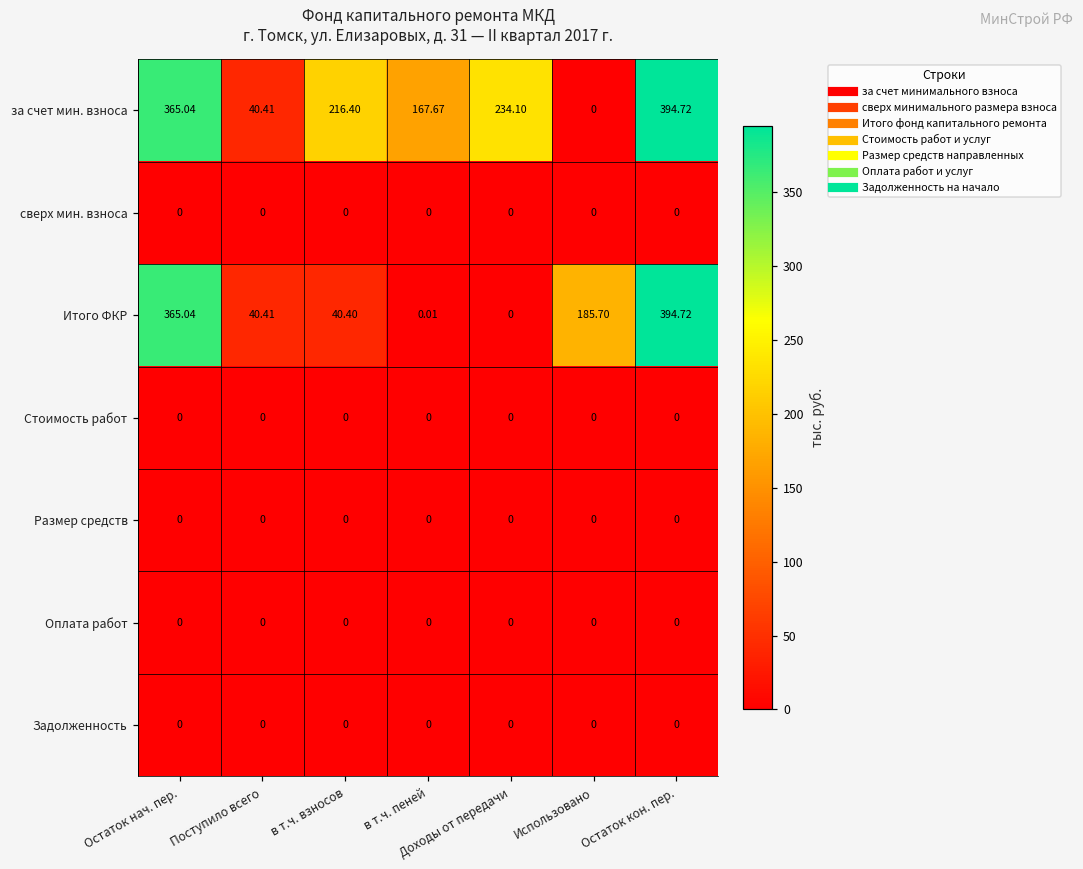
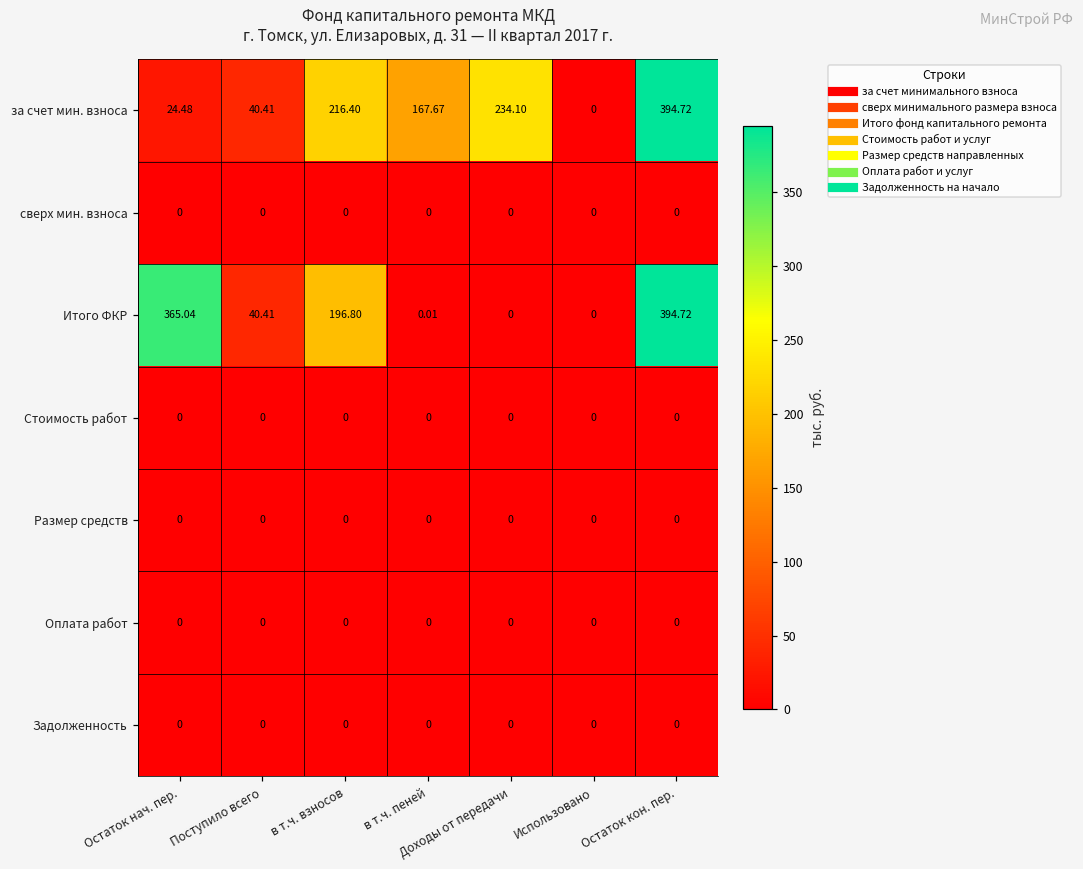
  {
    "за счет мин. взноса": {
-     "Остаток нач. пер.": 365.04,
+     "Остаток нач. пер.": 24.48,
      "Поступило всего": 40.41,
      "в т.ч. взносов": 216.40,
      "в т.ч. пеней": 167.67,
      "Доходы от передачи": 234.10,
      "Использовано": 0,
      "Остаток кон. пер.": 394.72
    },
    "сверх мин. взноса": {
      "Остаток нач. пер.": 0,
      "Поступило всего": 0,
      "в т.ч. взносов": 0,
      "в т.ч. пеней": 0,
      "Доходы от передачи": 0,
      "Использовано": 0,
      "Остаток кон. пер.": 0
    },
    "Итого ФКР": {
      "Остаток нач. пер.": 365.04,
      "Поступило всего": 40.41,
-     "в т.ч. взносов": 40.40,
+     "в т.ч. взносов": 196.80,
      "в т.ч. пеней": 0.01,
      "Доходы от передачи": 0,
-     "Использовано": 185.70,
+     "Использовано": 0,
      "Остаток кон. пер.": 394.72
    },
    "Стоимость работ": {
      "Остаток нач. пер.": 0,
      "Поступило всего": 0,
      "в т.ч. взносов": 0,
      "в т.ч. пеней": 0,
      "Доходы от передачи": 0,
      "Использовано": 0,
      "Остаток кон. пер.": 0
    },
    "Размер средств": {
      "Остаток нач. пер.": 0,
      "Поступило всего": 0,
      "в т.ч. взносов": 0,
      "в т.ч. пеней": 0,
      "Доходы от передачи": 0,
      "Использовано": 0,
      "Остаток кон. пер.": 0
    },
    "Оплата работ": {
      "Остаток нач. пер.": 0,
      "Поступило всего": 0,
      "в т.ч. взносов": 0,
      "в т.ч. пеней": 0,
      "Доходы от передачи": 0,
      "Использовано": 0,
      "Остаток кон. пер.": 0
    },
    "Задолженность": {
      "Остаток нач. пер.": 0,
      "Поступило всего": 0,
      "в т.ч. взносов": 0,
      "в т.ч. пеней": 0,
      "Доходы от передачи": 0,
      "Использовано": 0,
      "Остаток кон. пер.": 0
    }
  }
